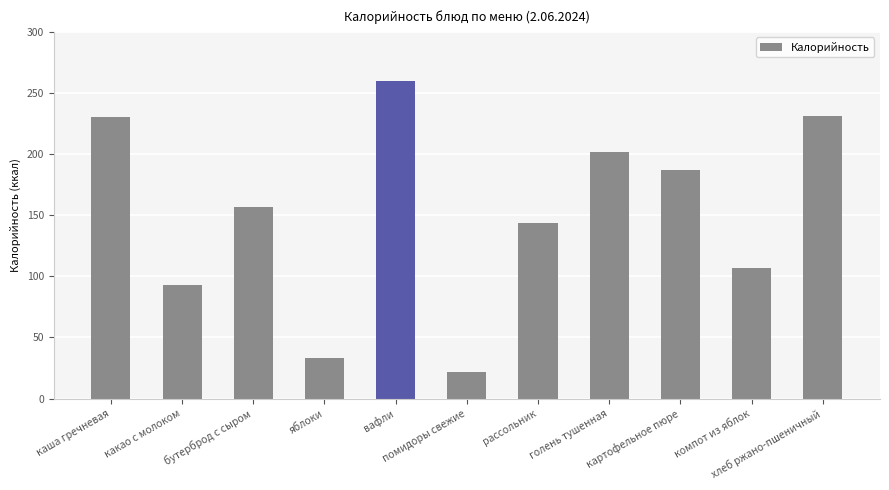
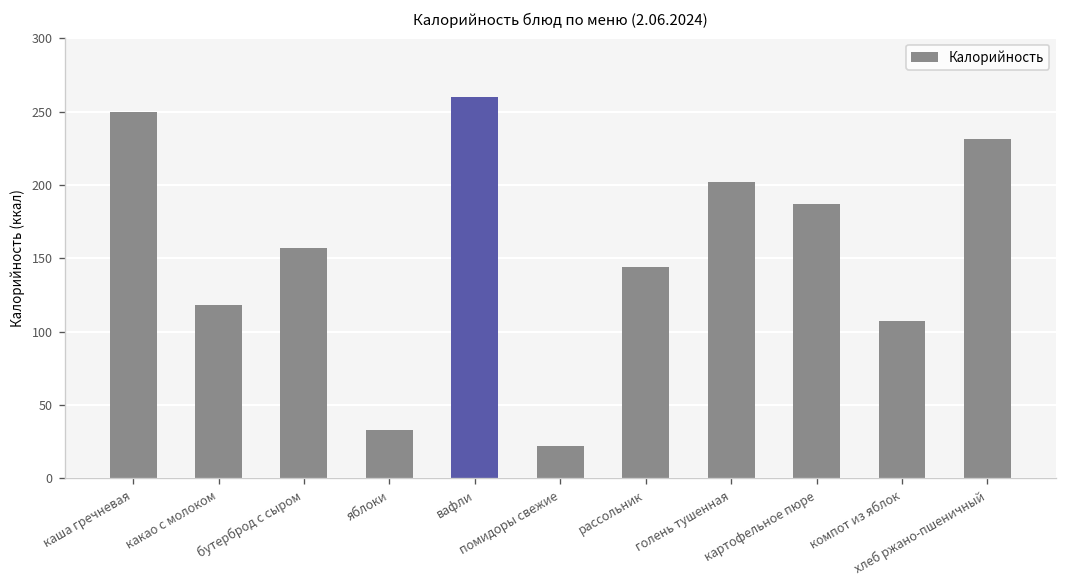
  {
-   "каша гречневая": 230,
-   "какао с молоком": 93,
+   "каша гречневая": 250,
+   "какао с молоком": 118,
    "бутерброд с сыром": 157,
    "яблоки": 33,
    "вафли": 260,
    "помидоры свежие": 22,
    "рассольник": 144,
    "голень тушенная": 202,
    "картофельное пюре": 187,
    "компот из яблок": 107,
    "хлеб ржано-пшеничный": 231
  }
